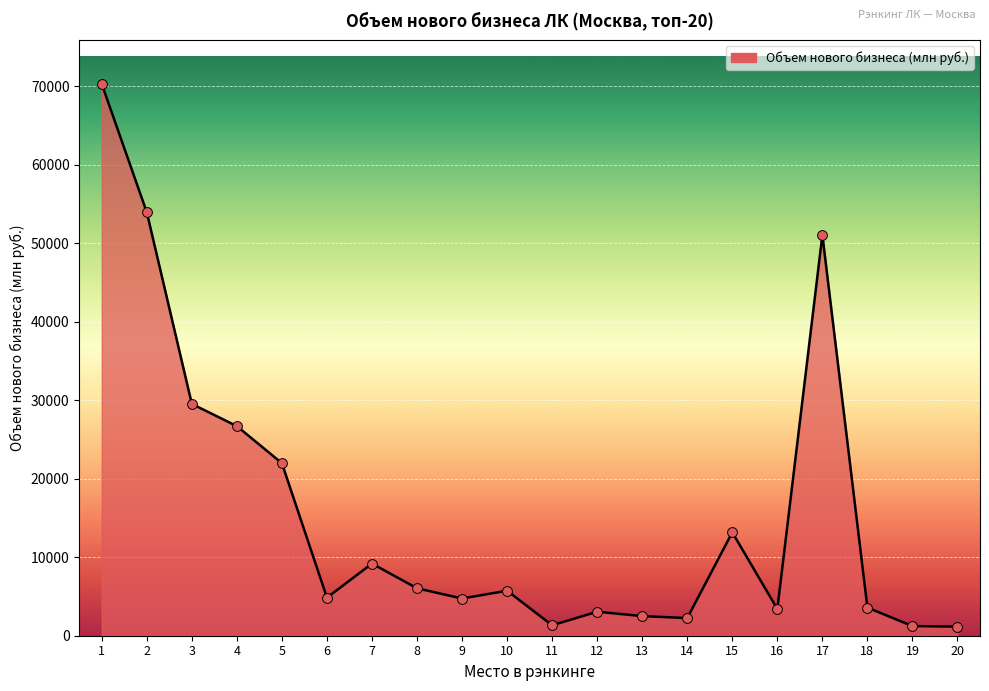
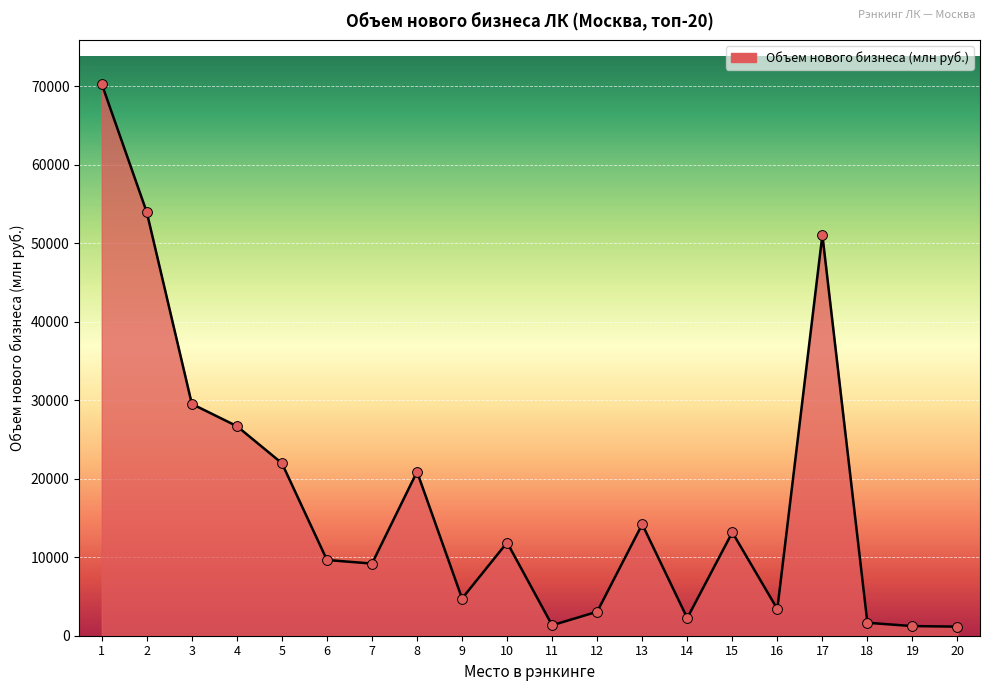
  {
    "1": 70000,
    "2": 54000,
    "3": 30000,
    "4": 27000,
    "5": 22000,
-   "6": 5000,
+   "6": 10000,
    "7": 9000,
-   "8": 6000,
+   "8": 21000,
    "9": 5000,
-   "10": 6000,
+   "10": 12000,
    "11": 1000,
    "12": 3000,
-   "13": 2000,
+   "13": 14000,
    "14": 2000,
    "15": 13000,
    "16": 3000,
    "17": 51000,
-   "18": 4000,
+   "18": 2000,
    "19": 1000,
    "20": 1000
  }
